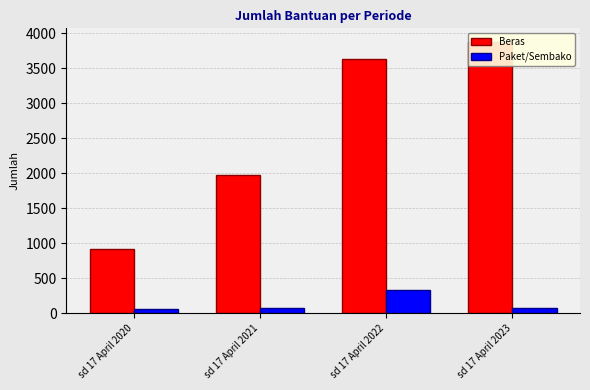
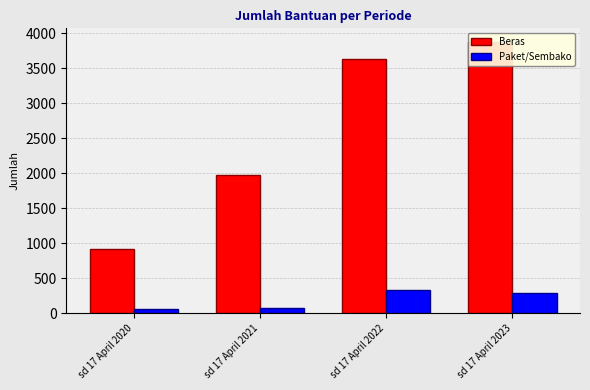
  {
    "Beras": {
      "sd 17 April 2020": 900,
      "sd 17 April 2021": 2000,
      "sd 17 April 2022": 3600
    },
    "Paket/Sembako": {
      "sd 17 April 2020": 100,
      "sd 17 April 2021": 100,
      "sd 17 April 2022": 300,
-     "sd 17 April 2023": 100
+     "sd 17 April 2023": 300
    }
  }
